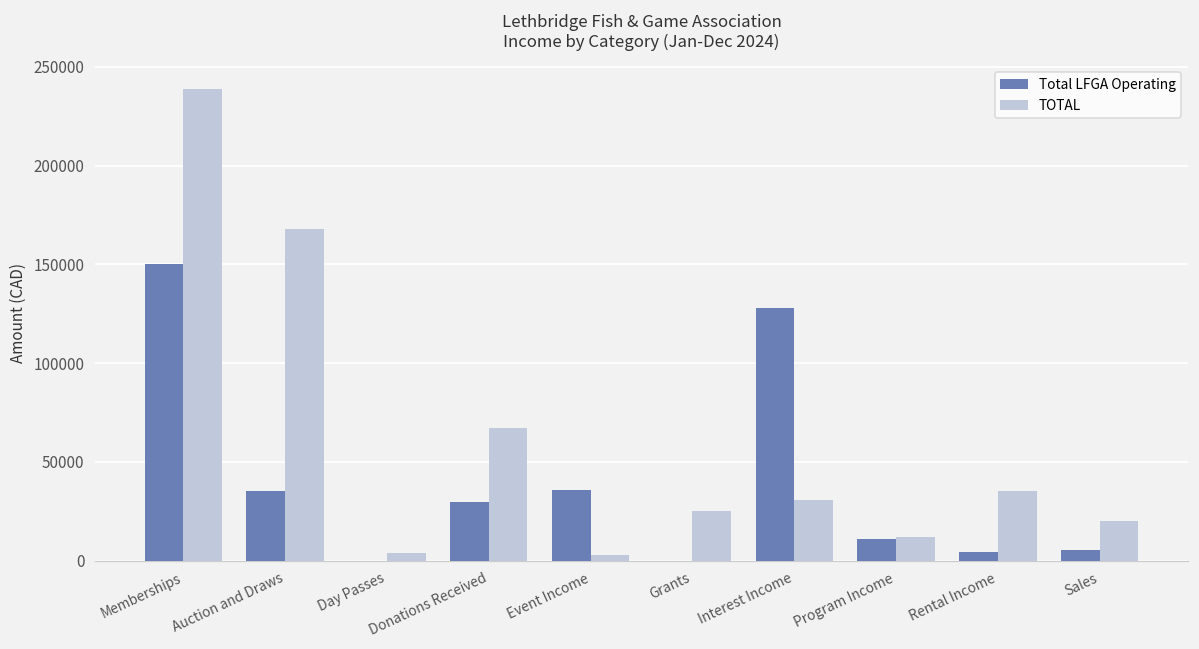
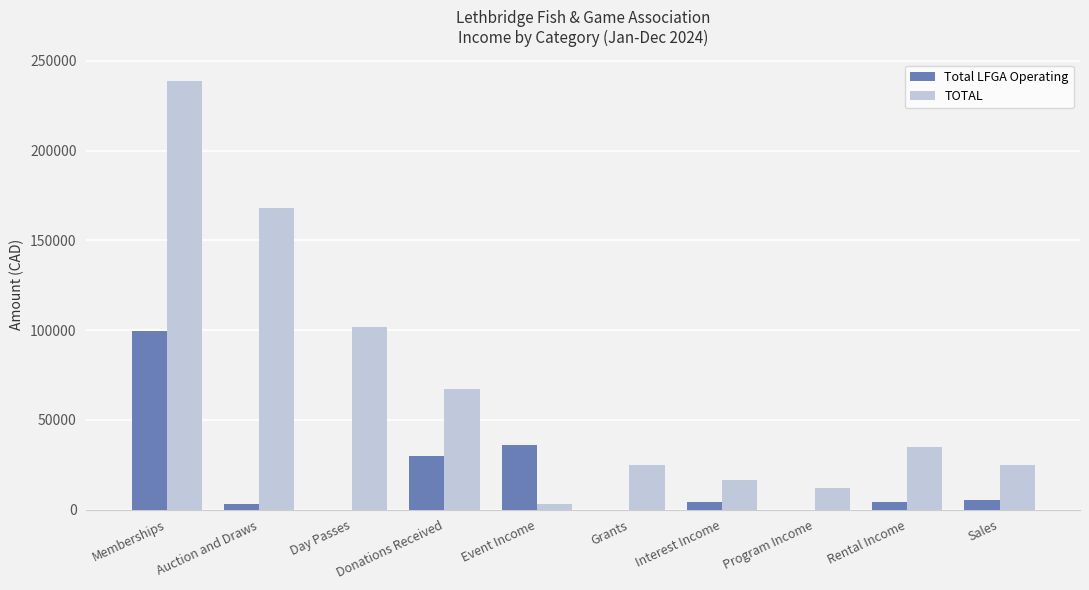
  {
    "Total LFGA Operating": {
-     "Memberships": 150000,
-     "Auction and Draws": 35000,
+     "Memberships": 99000,
+     "Auction and Draws": 3000,
      "Day Passes": 0,
      "Donations Received": 30000,
      "Event Income": 36000,
      "Grants": 0,
-     "Interest Income": 128000,
-     "Program Income": 11000,
+     "Interest Income": 4000,
+     "Program Income": 0,
      "Rental Income": 4000,
      "Sales": 5000
    },
    "TOTAL": {
      "Memberships": 239000,
      "Auction and Draws": 168000,
-     "Day Passes": 4000,
+     "Day Passes": 102000,
      "Donations Received": 67000,
      "Event Income": 3000,
      "Grants": 25000,
-     "Interest Income": 31000,
+     "Interest Income": 16000,
      "Program Income": 12000,
      "Rental Income": 35000,
-     "Sales": 20000
+     "Sales": 25000
    }
  }
